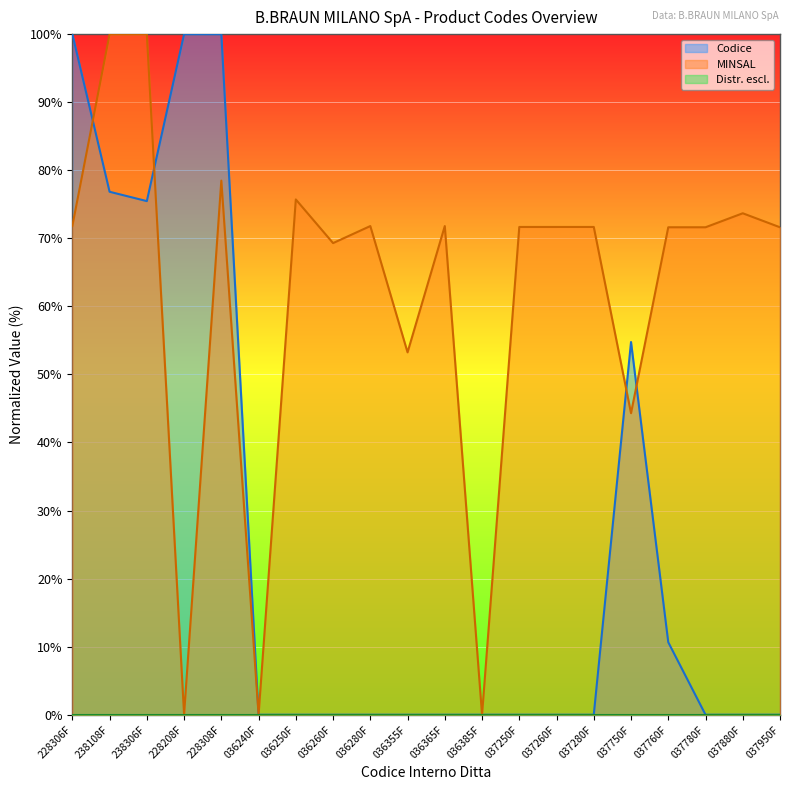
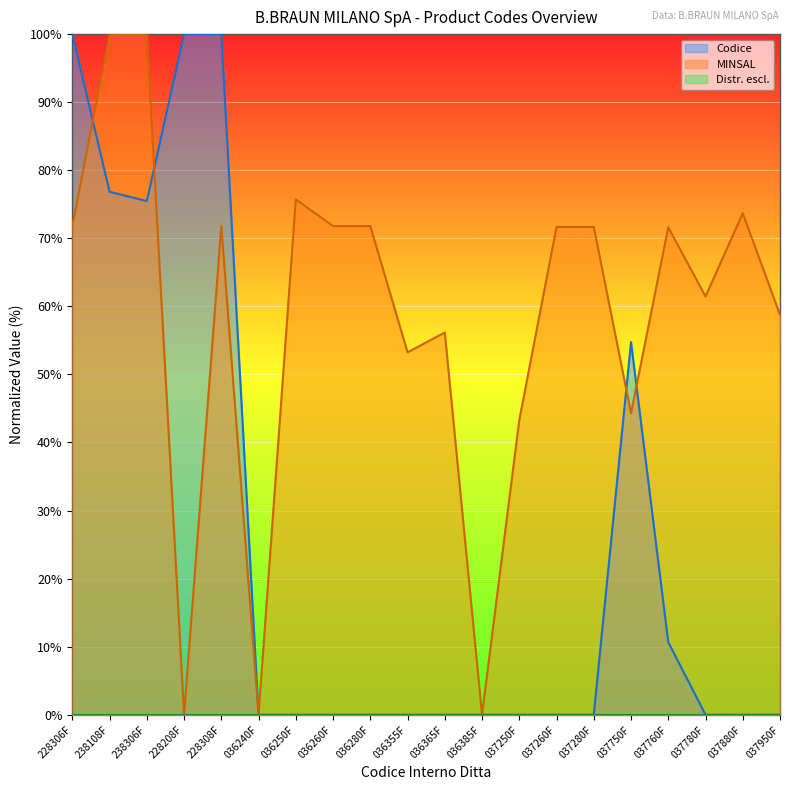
  {
    "Codice": {
      "228306F": "100%",
      "238108F": "77%",
      "238306F": "75%",
      "228208F": "100%",
      "228308F": "100%",
      "037750F": "55%",
      "037760F": "11%"
    },
    "MINSAL": {
      "228306F": "72%",
      "238108F": "100%",
      "238306F": "100%",
-     "228308F": "78%",
+     "228308F": "72%",
      "036250F": "76%",
-     "036260F": "69%",
+     "036260F": "72%",
      "036280F": "72%",
      "036355F": "53%",
-     "036365F": "72%",
-     "037250F": "72%",
+     "036365F": "56%",
+     "037250F": "43%",
      "037260F": "72%",
      "037280F": "72%",
      "037750F": "44%",
      "037760F": "72%",
-     "037780F": "72%",
+     "037780F": "61%",
      "037880F": "74%",
-     "037950F": "72%"
+     "037950F": "59%"
    },
    "Distr. escl.": {
      "228306F": "0%",
      "238108F": "0%",
      "238306F": "0%",
      "228308F": "0%",
      "037750F": "0%",
      "037760F": "0%"
    }
  }
